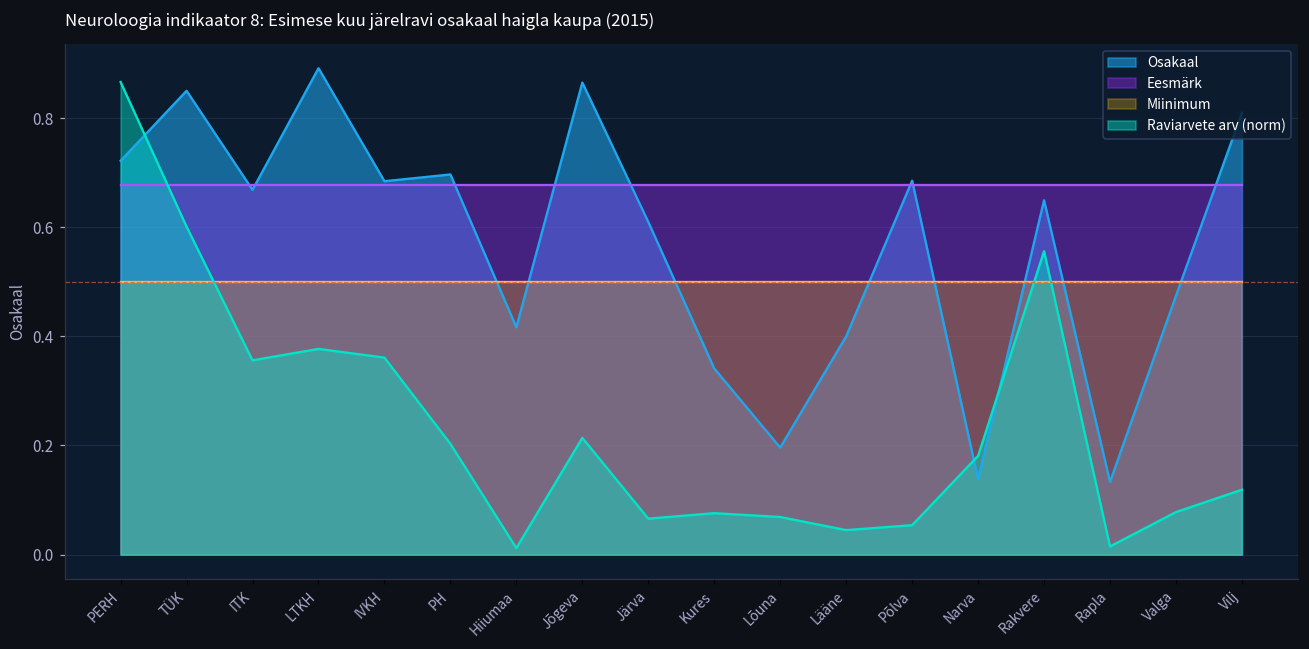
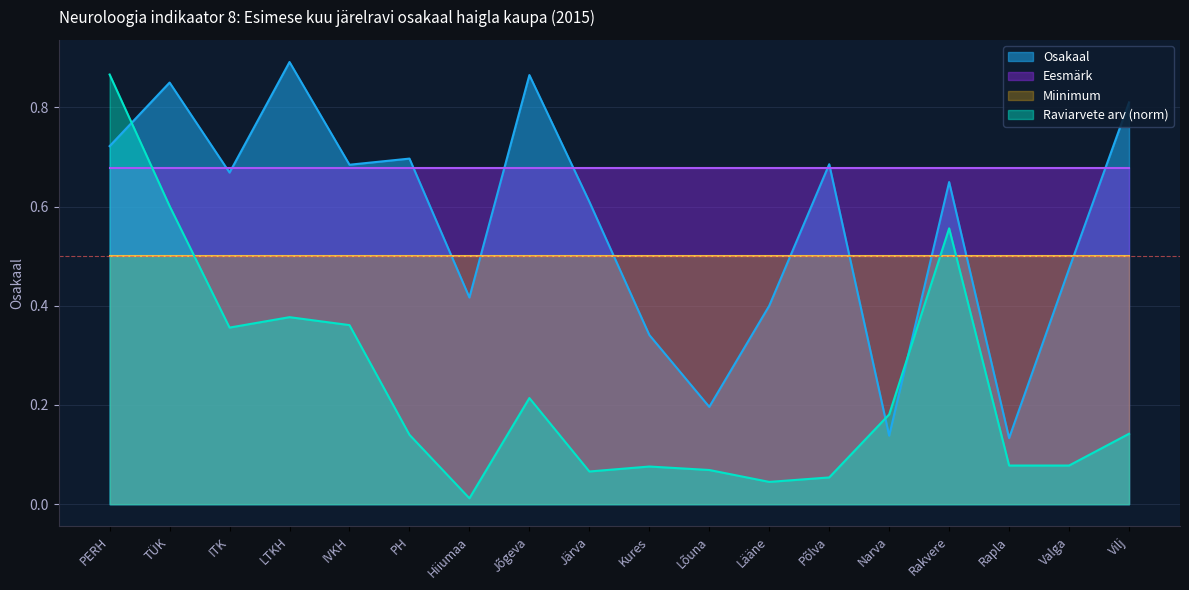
  {
    "Osakaal": {
      "PERH": 0.72,
      "TÜK": 0.85,
      "ITK": 0.67,
      "LTKH": 0.89,
      "IVKH": 0.68,
      "PH": 0.70,
      "Hiiumaa": 0.42,
      "Jõgeva": 0.86,
      "Järva": 0.61,
      "Kures": 0.34,
      "Lõuna": 0.20,
      "Lääne": 0.40,
      "Põlva": 0.69,
      "Narva": 0.14,
      "Rakvere": 0.65,
      "Rapla": 0.13,
      "Valga": 0.47
    },
    "Eesmärk": {
      "PERH": 0.68,
      "TÜK": 0.68,
      "ITK": 0.68,
      "LTKH": 0.68,
      "IVKH": 0.68,
      "PH": 0.68,
      "Hiiumaa": 0.68,
      "Jõgeva": 0.68,
      "Järva": 0.68,
      "Kures": 0.68,
      "Lõuna": 0.68,
      "Lääne": 0.68,
      "Põlva": 0.68,
      "Narva": 0.68,
      "Rakvere": 0.68,
      "Rapla": 0.68,
      "Valga": 0.68,
      "Vilj": 0.68
    },
    "Miinimum": {
      "PERH": 0.50,
      "TÜK": 0.50,
      "ITK": 0.50,
      "LTKH": 0.50,
      "IVKH": 0.50,
      "PH": 0.50,
      "Hiiumaa": 0.50,
      "Jõgeva": 0.50,
      "Järva": 0.50,
      "Kures": 0.50,
      "Lõuna": 0.50,
      "Lääne": 0.50,
      "Põlva": 0.50,
      "Narva": 0.50,
      "Rakvere": 0.50,
      "Rapla": 0.50,
      "Valga": 0.50,
      "Vilj": 0.50
    },
    "Raviarvete arv (norm)": {
      "PERH": 0.87,
      "TÜK": 0.60,
      "ITK": 0.36,
      "LTKH": 0.38,
      "IVKH": 0.36,
-     "PH": 0.20,
+     "PH": 0.14,
      "Hiiumaa": 0.01,
      "Jõgeva": 0.21,
      "Järva": 0.07,
      "Kures": 0.08,
      "Lõuna": 0.07,
      "Lääne": 0.05,
      "Põlva": 0.05,
      "Narva": 0.18,
      "Rakvere": 0.56,
-     "Rapla": 0.02,
+     "Rapla": 0.08,
      "Valga": 0.08,
-     "Vilj": 0.12
+     "Vilj": 0.14
    }
  }
